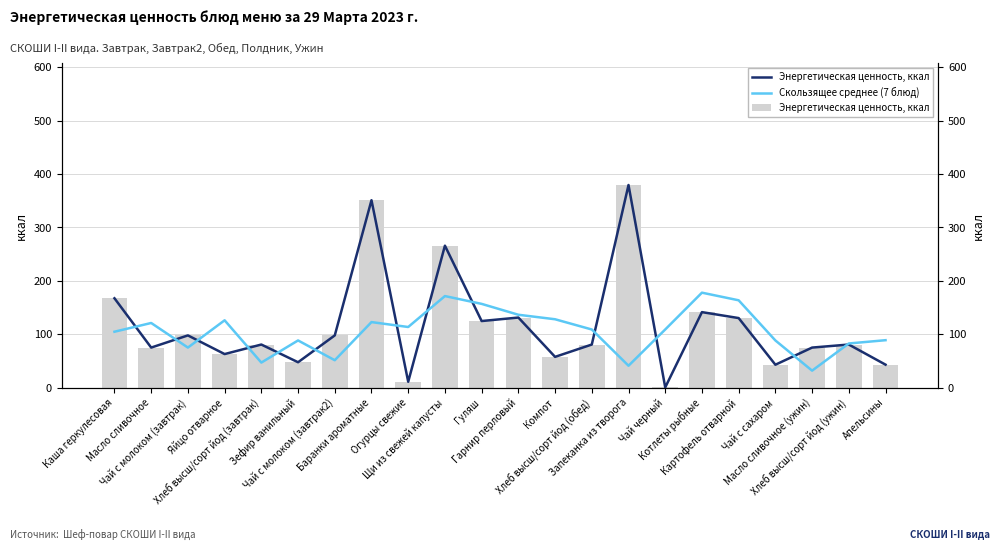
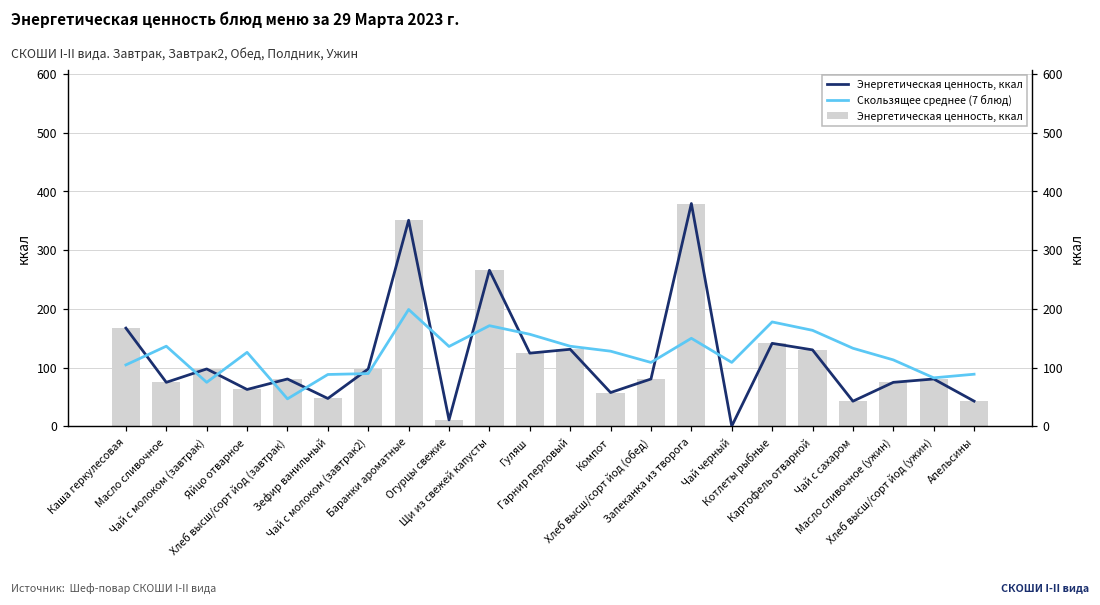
  {
    "Скользящее среднее (7 блюд)": {
      "Каша геркулесовая": 100,
-     "Масло сливочное": 120,
+     "Масло сливочное": 140,
      "Чай с молоком (завтрак)": 80,
      "Яйцо отварное": 130,
      "Хлеб высш/сорт йод (завтрак)": 50,
      "Зефир ванильный": 90,
-     "Чай с молоком (завтрак2)": 50,
-     "Баранки ароматные": 120,
-     "Огурцы свежие": 110,
+     "Чай с молоком (завтрак2)": 90,
+     "Баранки ароматные": 200,
+     "Огурцы свежие": 140,
      "Щи из свежей капусты": 170,
      "Гуляш": 160,
      "Гарнир перловый": 140,
      "Компот": 130,
      "Хлеб высш/сорт йод (обед)": 110,
-     "Запеканка из творога": 40,
+     "Запеканка из творога": 150,
      "Чай черный": 110,
      "Котлеты рыбные": 180,
      "Картофель отварной": 160,
-     "Чай с сахаром": 90,
-     "Масло сливочное (ужин)": 30,
+     "Чай с сахаром": 130,
+     "Масло сливочное (ужин)": 110,
      "Апельсины": 90
    }
  }
